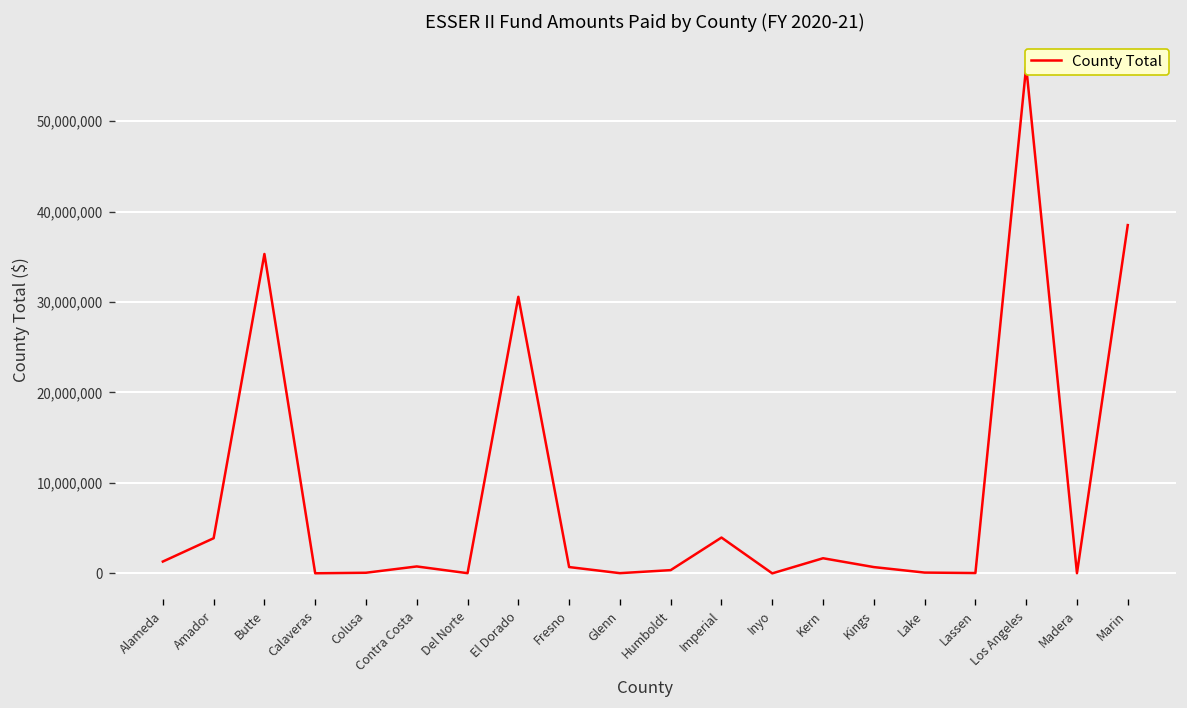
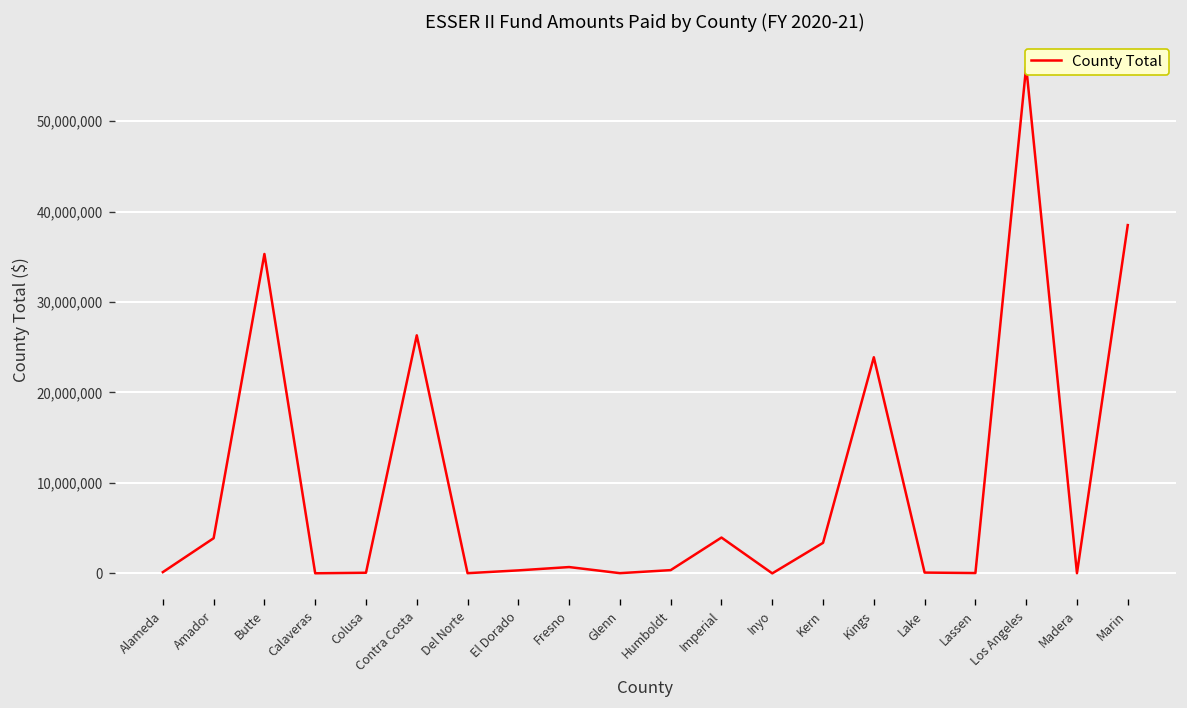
  {
-   "Alameda": "1,000,000",
+   "Alameda": "0",
    "Amador": "4,000,000",
    "Butte": "35,000,000",
    "Calaveras": "0",
    "Colusa": "0",
-   "Contra Costa": "1,000,000",
+   "Contra Costa": "26,000,000",
    "Del Norte": "0",
-   "El Dorado": "31,000,000",
+   "El Dorado": "0",
    "Fresno": "1,000,000",
    "Glenn": "0",
    "Humboldt": "0",
    "Imperial": "4,000,000",
    "Inyo": "0",
-   "Kern": "2,000,000",
-   "Kings": "1,000,000",
+   "Kern": "3,000,000",
+   "Kings": "24,000,000",
    "Lake": "0",
    "Lassen": "0",
    "Madera": "0",
    "Marin": "39,000,000"
  }
